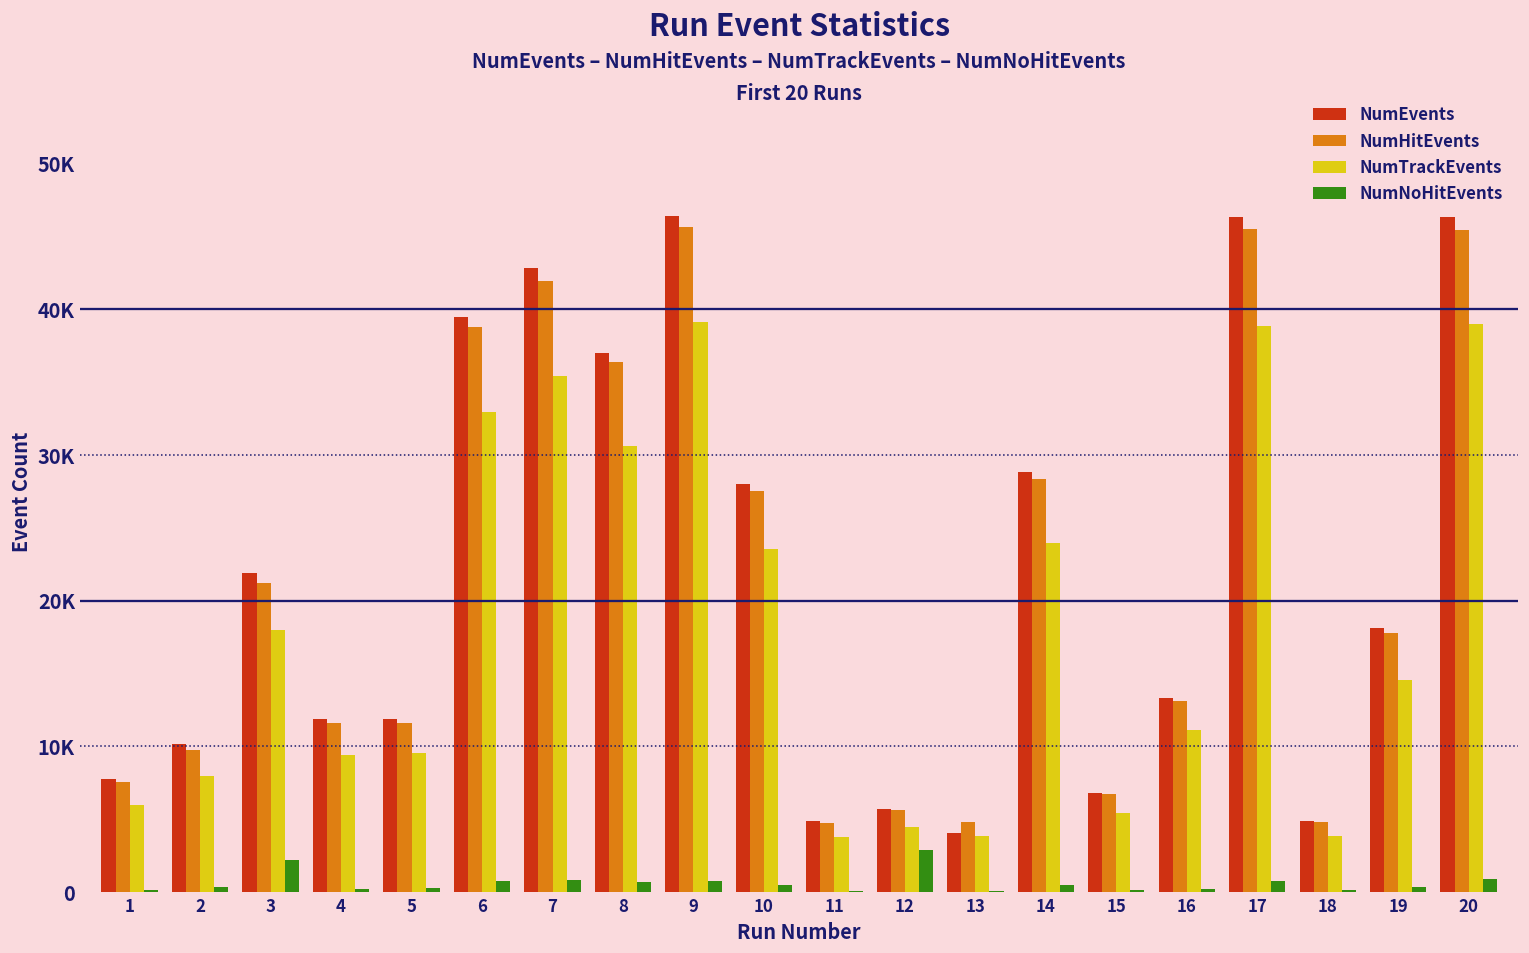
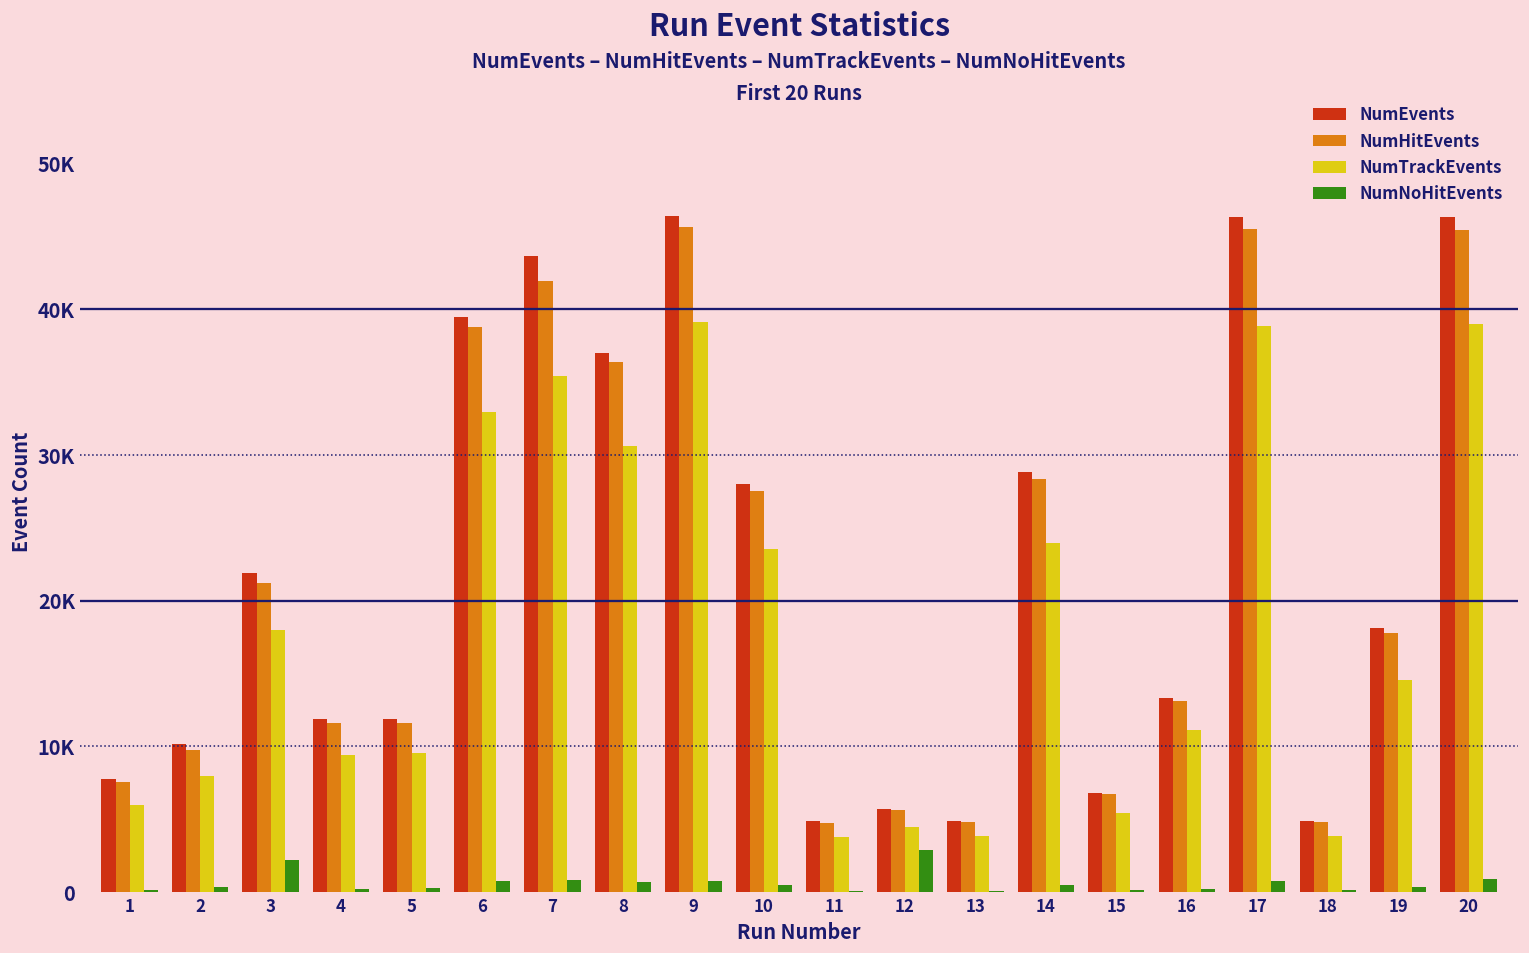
  {
    "NumEvents": {
      "1": 7700,
      "2": 10100,
      "3": 21900,
      "4": 11900,
      "5": 11900,
      "6": 39500,
-     "7": 42800,
+     "7": 43700,
      "8": 37000,
      "9": 46400,
      "10": 28000,
      "11": 4900,
      "12": 5700,
-     "13": 4000,
+     "13": 4900,
      "14": 28900,
      "15": 6800,
      "16": 13300,
      "17": 46300,
      "18": 4900,
      "19": 18100,
      "20": 46400
    },
    "NumHitEvents": {
      "1": 7600,
      "2": 9800,
      "3": 21200,
      "4": 11600,
      "5": 11600,
      "6": 38800,
      "7": 42000,
      "8": 36400,
      "9": 45600,
      "10": 27600,
      "11": 4800,
      "12": 5600,
      "13": 4800,
      "14": 28400,
      "15": 6700,
      "16": 13100,
      "17": 45600,
      "18": 4800,
      "19": 17800,
      "20": 45500
    },
    "NumTrackEvents": {
      "1": 6000,
      "2": 8000,
      "3": 18000,
      "4": 9400,
      "5": 9500,
      "6": 33000,
      "7": 35400,
      "8": 30700,
      "9": 39200,
      "10": 23500,
      "11": 3800,
      "12": 4500,
      "13": 3900,
      "14": 24000,
      "15": 5500,
      "16": 11100,
      "17": 38800,
      "18": 3800,
      "19": 14600,
      "20": 39000
    },
    "NumNoHitEvents": {
      "2": 400,
      "3": 2200,
      "4": 200,
      "5": 300,
      "6": 700,
      "7": 800,
      "8": 700,
      "9": 800,
      "10": 500,
      "12": 2900,
      "14": 500,
      "16": 200,
      "17": 800,
      "19": 300,
      "20": 900
    }
  }
